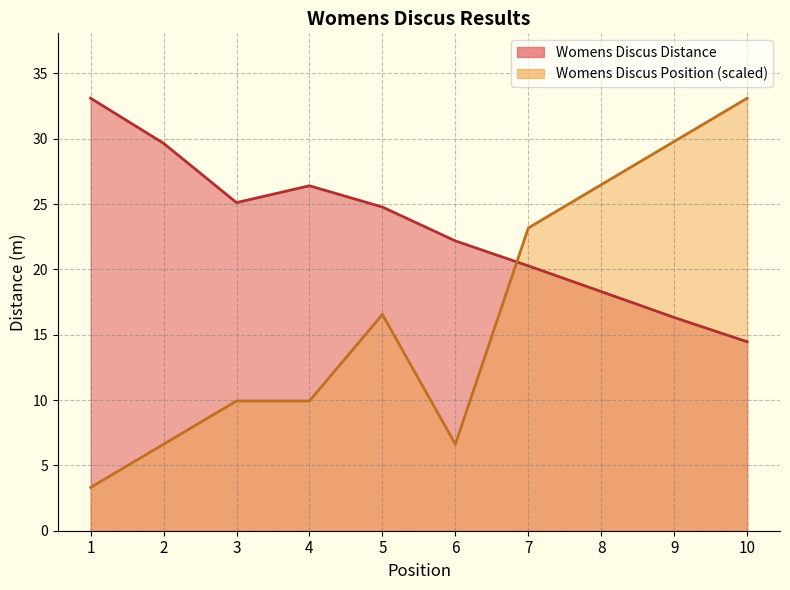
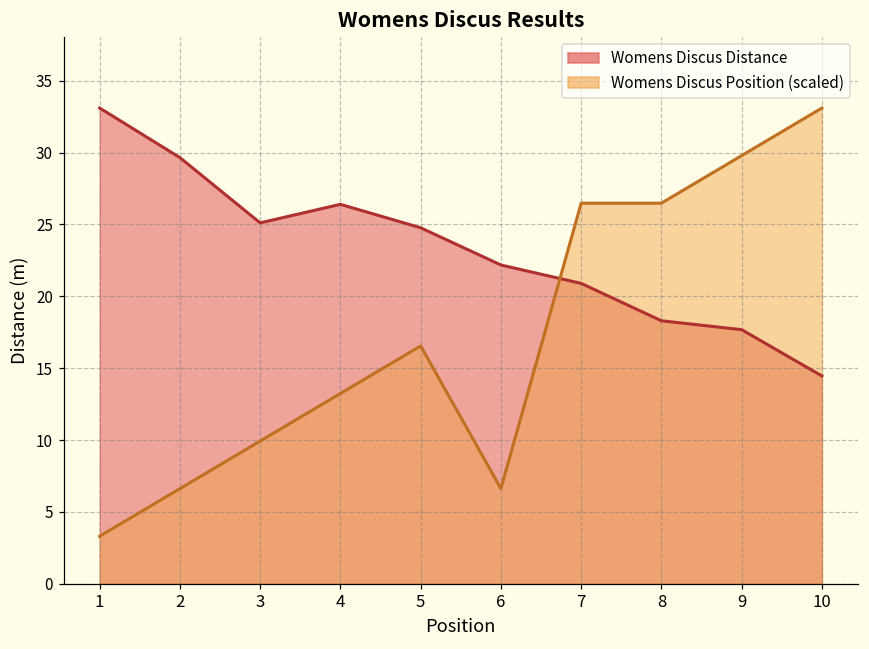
  {
    "Womens Discus Distance": {
      "1": 33.1,
      "2": 29.7,
      "3": 25.1,
      "4": 26.4,
      "5": 24.8,
      "6": 22.2,
-     "7": 20.3,
+     "7": 20.9,
      "8": 18.3,
-     "9": 16.3,
+     "9": 17.7,
      "10": 14.5
    },
    "Womens Discus Position (scaled)": {
      "1": 3.3,
      "2": 6.6,
      "3": 9.9,
-     "4": 9.9,
+     "4": 13.2,
      "5": 16.6,
      "6": 6.6,
-     "7": 23.2,
+     "7": 26.5,
      "8": 26.5,
      "9": 29.8,
      "10": 33.1
    }
  }
